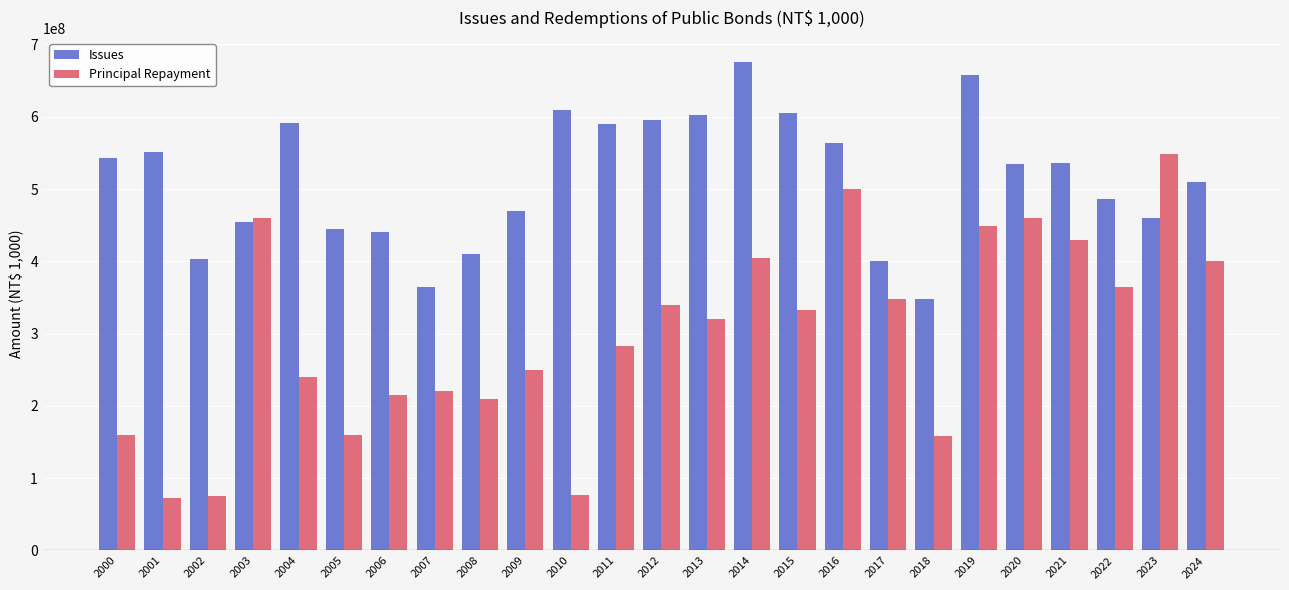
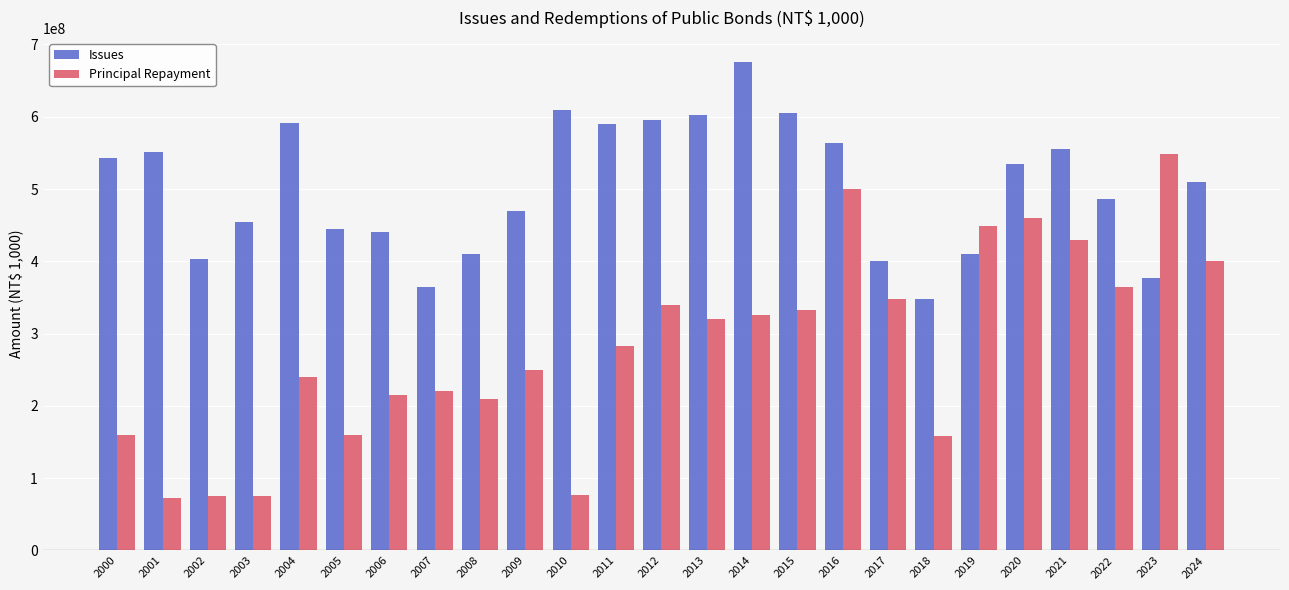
  {
    "Issues": {
      "2000": 540000000,
      "2001": 550000000,
      "2002": 400000000,
      "2003": 450000000,
      "2004": 590000000,
      "2005": 450000000,
      "2006": 440000000,
      "2007": 360000000,
      "2008": 410000000,
      "2009": 470000000,
      "2010": 610000000,
      "2011": 590000000,
      "2012": 600000000,
      "2013": 600000000,
      "2014": 680000000,
      "2015": 610000000,
      "2016": 560000000,
      "2017": 400000000,
      "2018": 350000000,
-     "2019": 660000000,
+     "2019": 410000000,
      "2020": 540000000,
-     "2021": 540000000,
+     "2021": 560000000,
      "2022": 490000000,
-     "2023": 460000000,
+     "2023": 380000000,
      "2024": 510000000
    },
    "Principal Repayment": {
      "2000": 160000000,
      "2001": 70000000,
      "2002": 80000000,
-     "2003": 460000000,
+     "2003": 80000000,
      "2004": 240000000,
      "2005": 160000000,
      "2006": 220000000,
      "2007": 220000000,
      "2008": 210000000,
      "2009": 250000000,
      "2010": 80000000,
      "2011": 280000000,
      "2012": 340000000,
      "2013": 320000000,
-     "2014": 410000000,
+     "2014": 330000000,
      "2015": 330000000,
      "2016": 500000000,
      "2017": 350000000,
      "2018": 160000000,
      "2019": 450000000,
      "2020": 460000000,
      "2021": 430000000,
      "2022": 370000000,
      "2023": 550000000,
      "2024": 400000000
    }
  }
